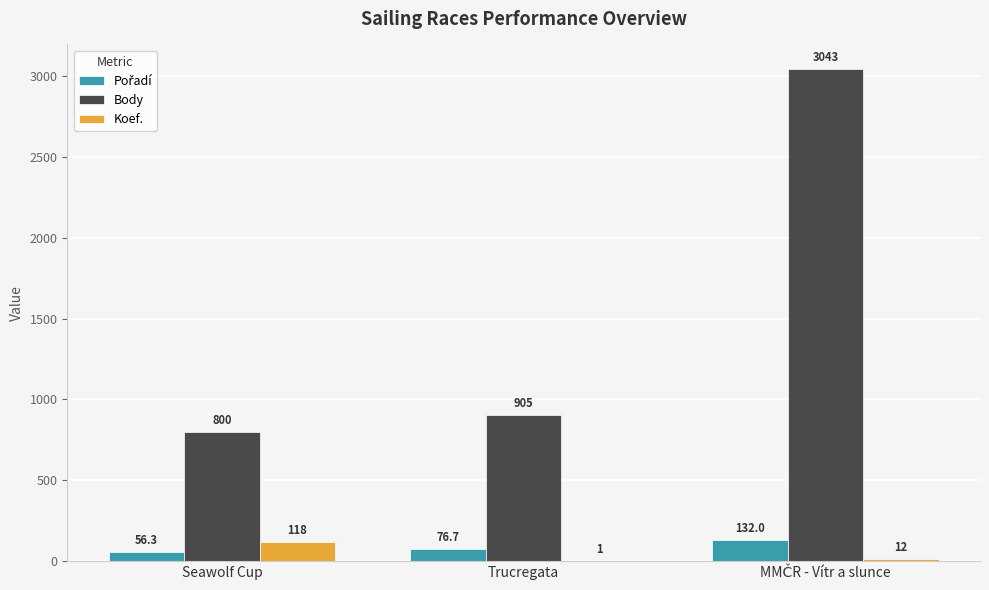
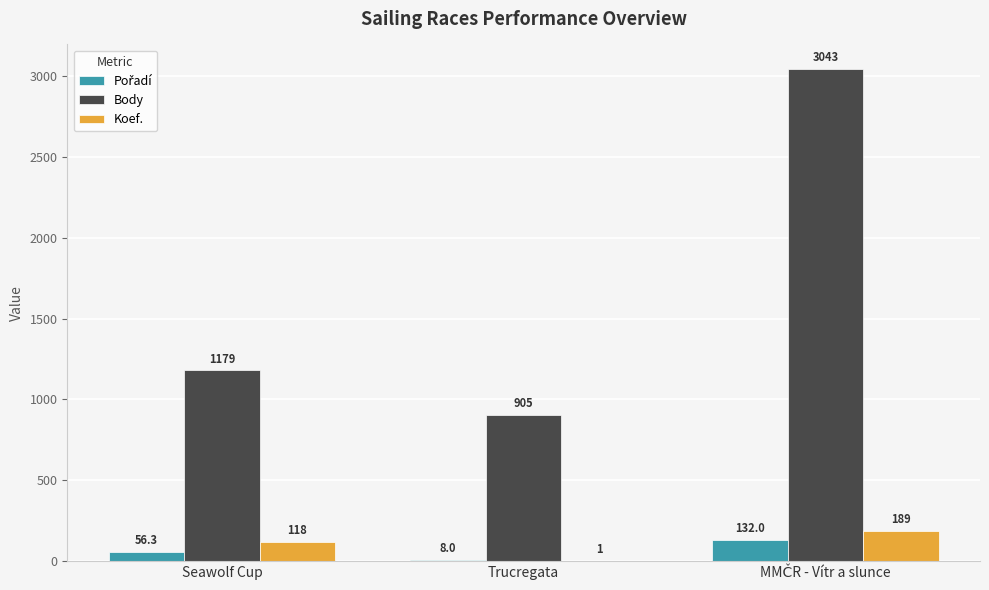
  {
    "Pořadí": {
      "Seawolf Cup": 56.3,
-     "Trucregata": 76.7,
+     "Trucregata": 8.0,
      "MMČR - Vítr a slunce": 132.0
    },
    "Body": {
-     "Seawolf Cup": 800,
+     "Seawolf Cup": 1179,
      "Trucregata": 905,
      "MMČR - Vítr a slunce": 3043
    },
    "Koef.": {
      "Seawolf Cup": 118,
      "Trucregata": 1,
-     "MMČR - Vítr a slunce": 12
+     "MMČR - Vítr a slunce": 189
    }
  }
